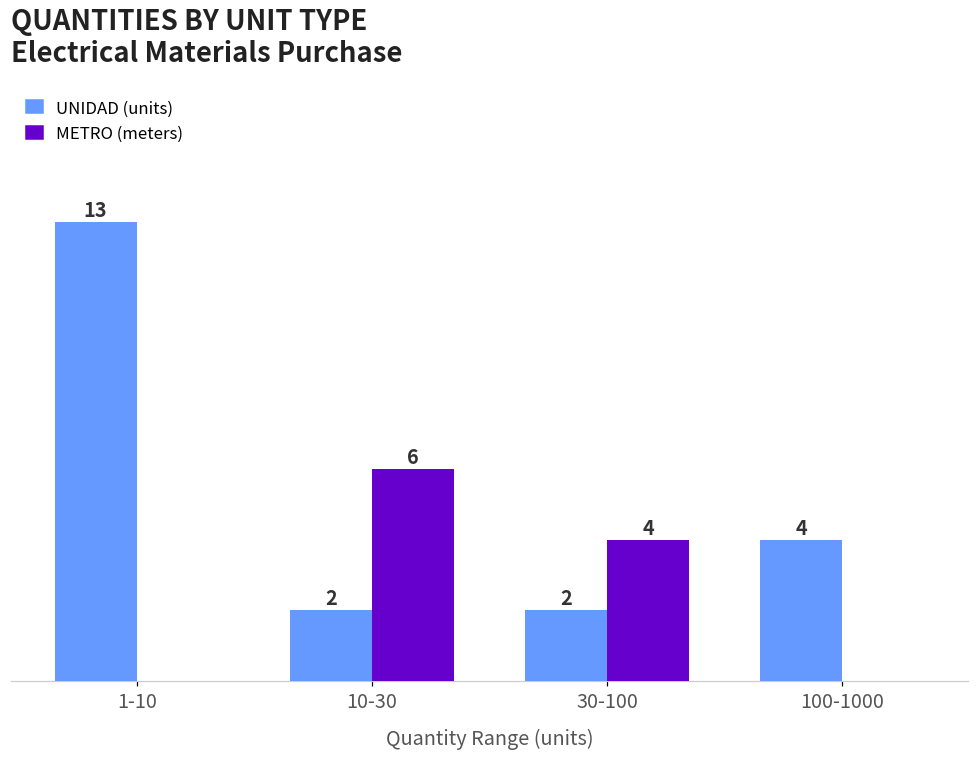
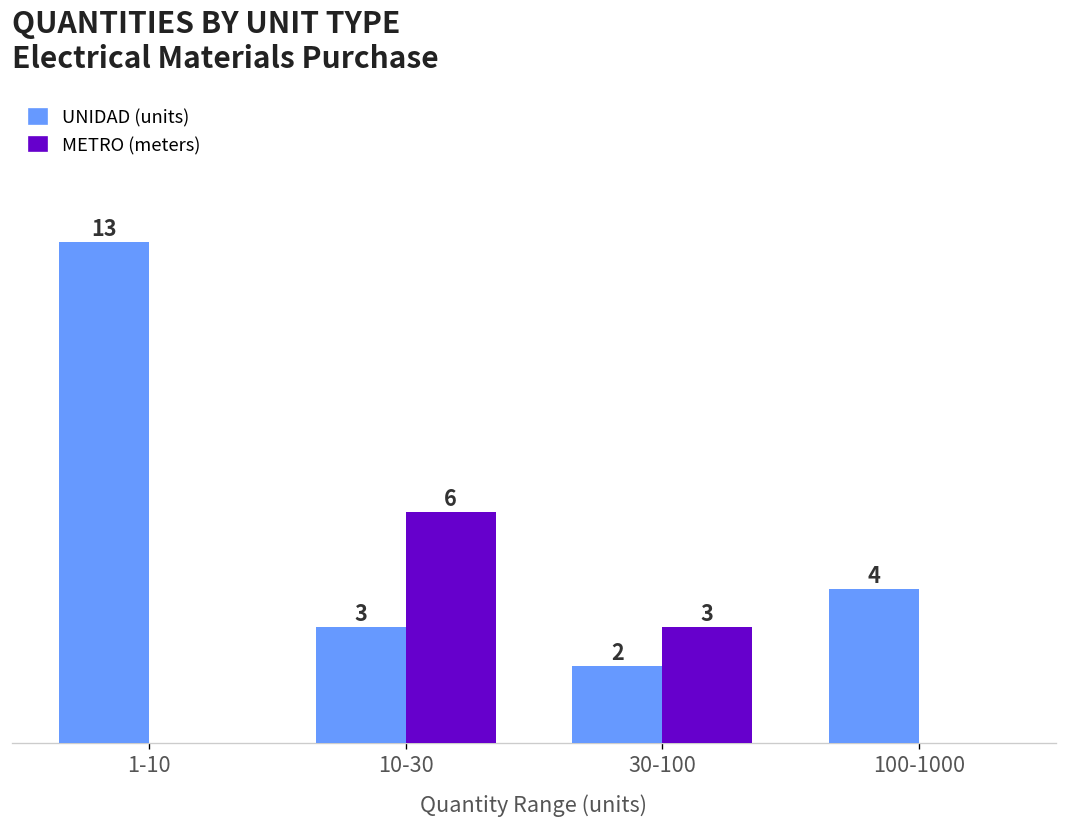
  {
    "UNIDAD (units)": {
      "1-10": 13,
-     "10-30": 2,
+     "10-30": 3,
      "30-100": 2,
      "100-1000": 4
    },
    "METRO (meters)": {
      "10-30": 6,
-     "30-100": 4
+     "30-100": 3
    }
  }
